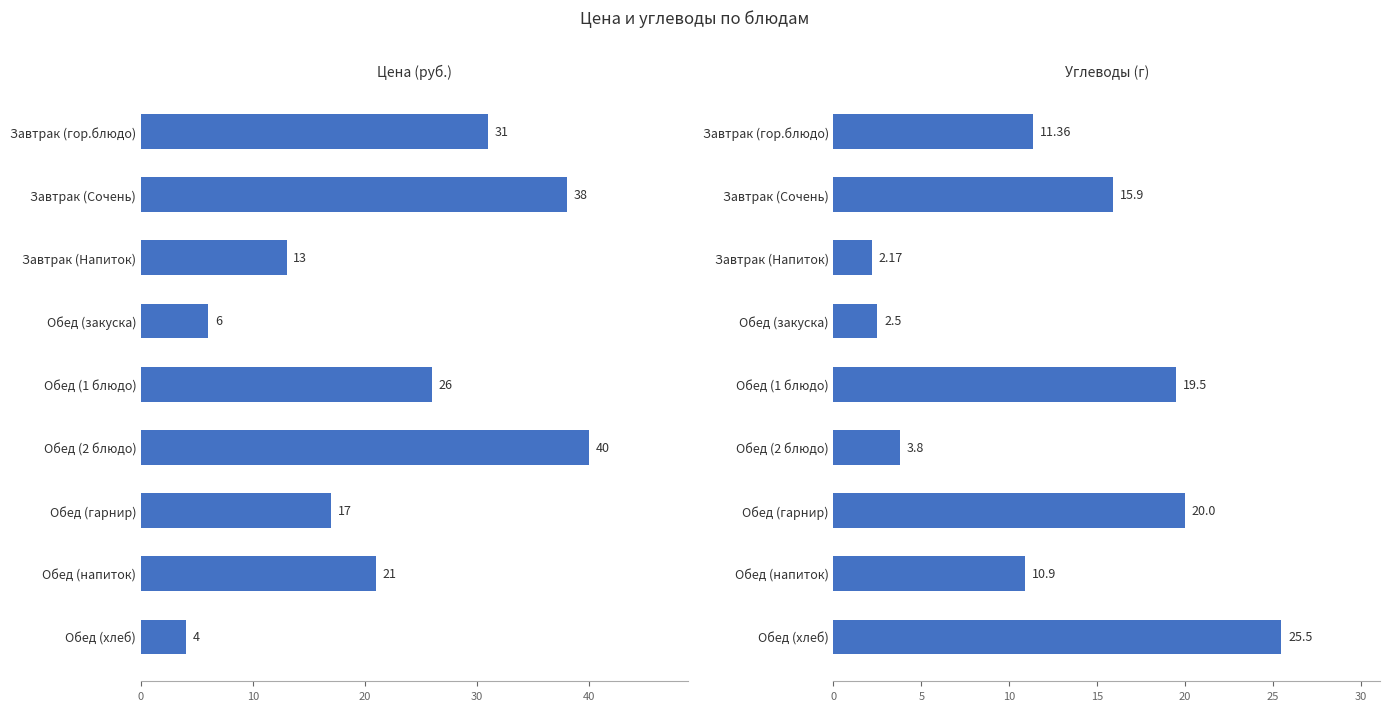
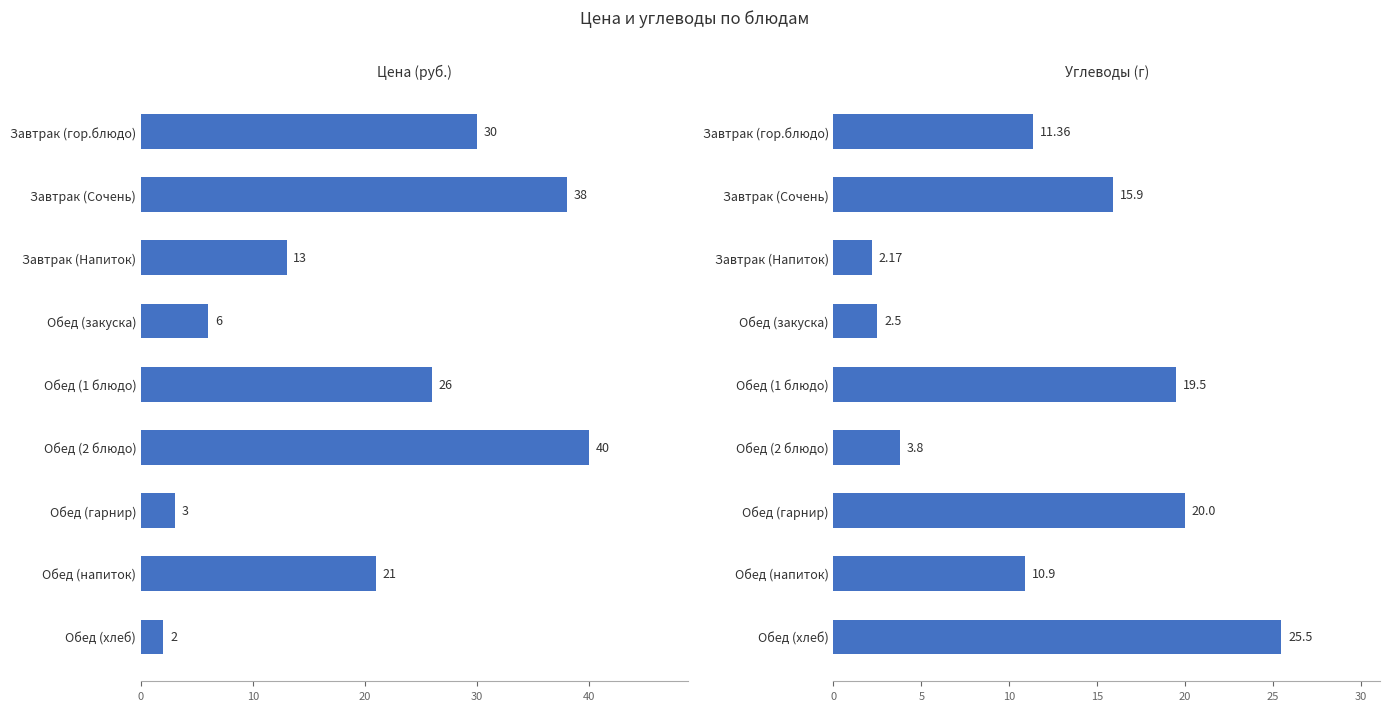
  {
    "Цена (руб.)": {
-     "Завтрак (гор.блюдо)": 31,
+     "Завтрак (гор.блюдо)": 30,
      "Завтрак (Сочень)": 38,
      "Завтрак (Напиток)": 13,
      "Обед (закуска)": 6,
      "Обед (1 блюдо)": 26,
      "Обед (2 блюдо)": 40,
-     "Обед (гарнир)": 17,
+     "Обед (гарнир)": 3,
      "Обед (напиток)": 21,
-     "Обед (хлеб)": 4
+     "Обед (хлеб)": 2
    },
    "Углеводы (г)": {
      "Завтрак (гор.блюдо)": 11.36,
      "Завтрак (Сочень)": 15.9,
      "Завтрак (Напиток)": 2.17,
      "Обед (закуска)": 2.5,
      "Обед (1 блюдо)": 19.5,
      "Обед (2 блюдо)": 3.8,
      "Обед (гарнир)": 20.0,
      "Обед (напиток)": 10.9,
      "Обед (хлеб)": 25.5
    }
  }
